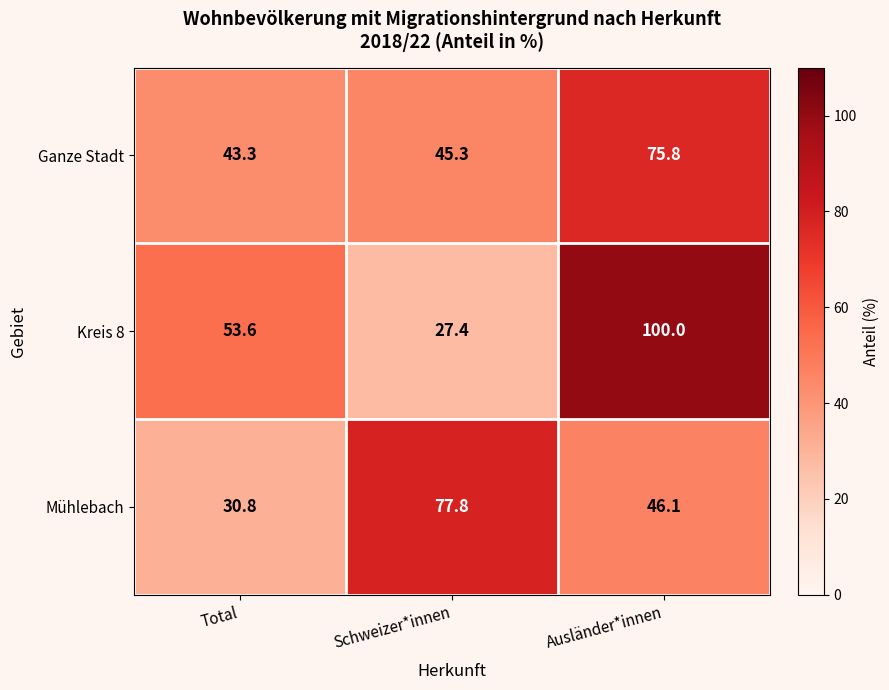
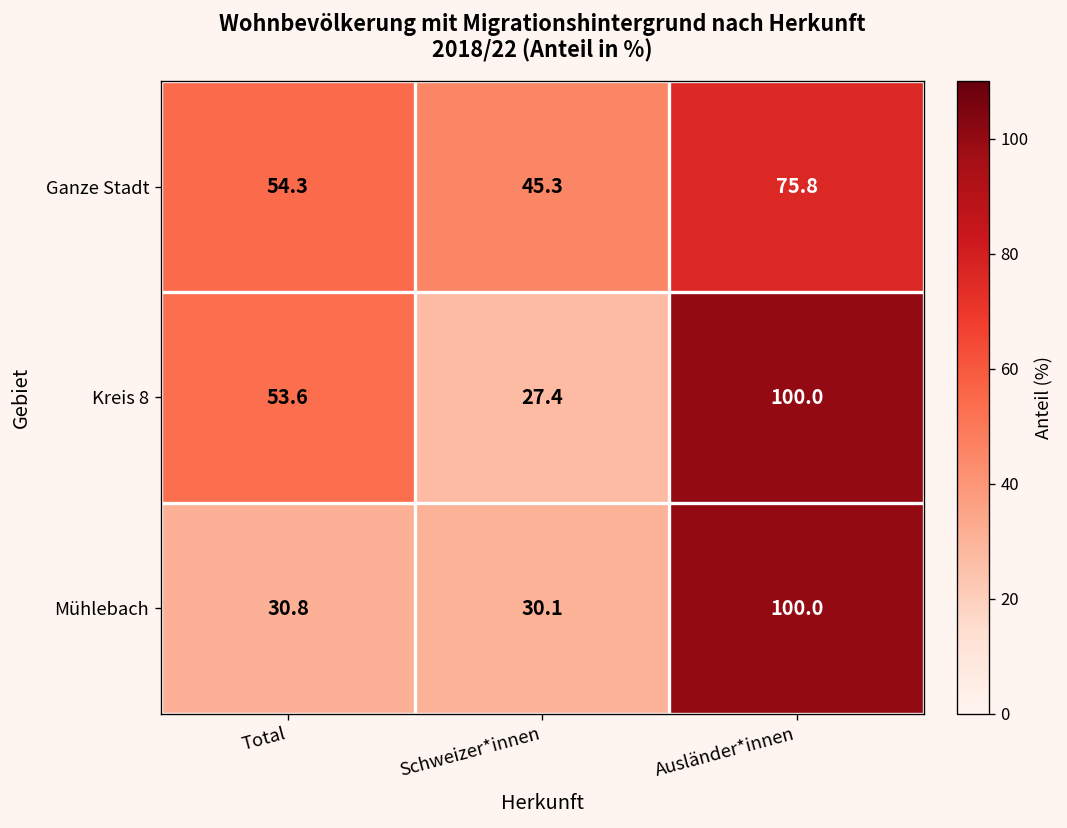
  {
    "Ganze Stadt": {
-     "Total": 43.3,
+     "Total": 54.3,
      "Schweizer*innen": 45.3,
      "Ausländer*innen": 75.8
    },
    "Kreis 8": {
      "Total": 53.6,
      "Schweizer*innen": 27.4,
      "Ausländer*innen": 100.0
    },
    "Mühlebach": {
      "Total": 30.8,
-     "Schweizer*innen": 77.8,
-     "Ausländer*innen": 46.1
+     "Schweizer*innen": 30.1,
+     "Ausländer*innen": 100.0
    }
  }
